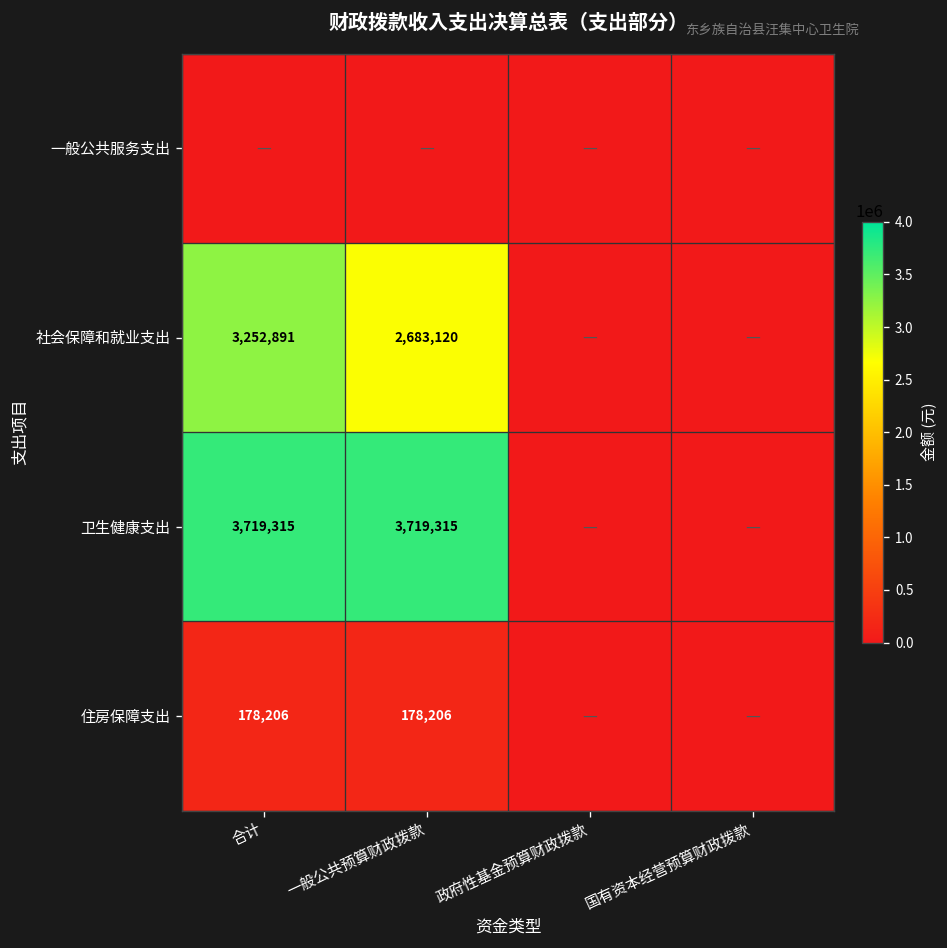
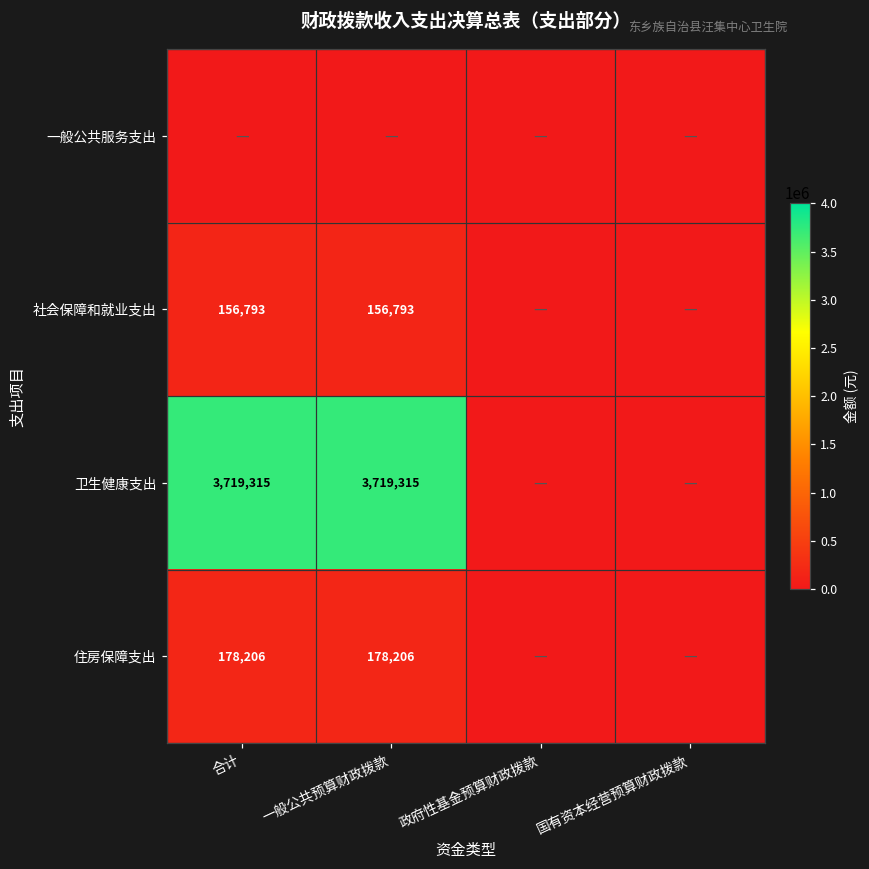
  {
    "社会保障和就业支出": {
-     "合计": "3,252,891",
-     "一般公共预算财政拨款": "2,683,120"
+     "合计": "156,793",
+     "一般公共预算财政拨款": "156,793"
    },
    "卫生健康支出": {
      "合计": "3,719,315",
      "一般公共预算财政拨款": "3,719,315"
    },
    "住房保障支出": {
      "合计": "178,206",
      "一般公共预算财政拨款": "178,206"
    }
  }
